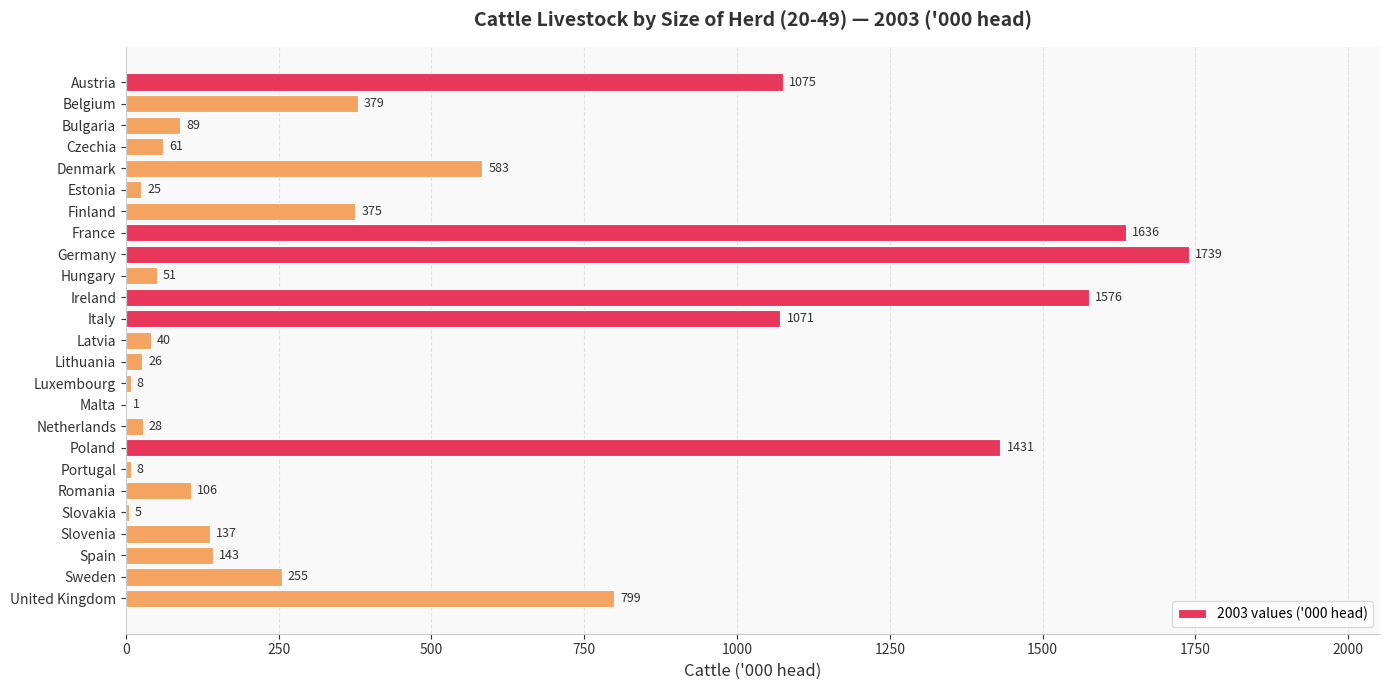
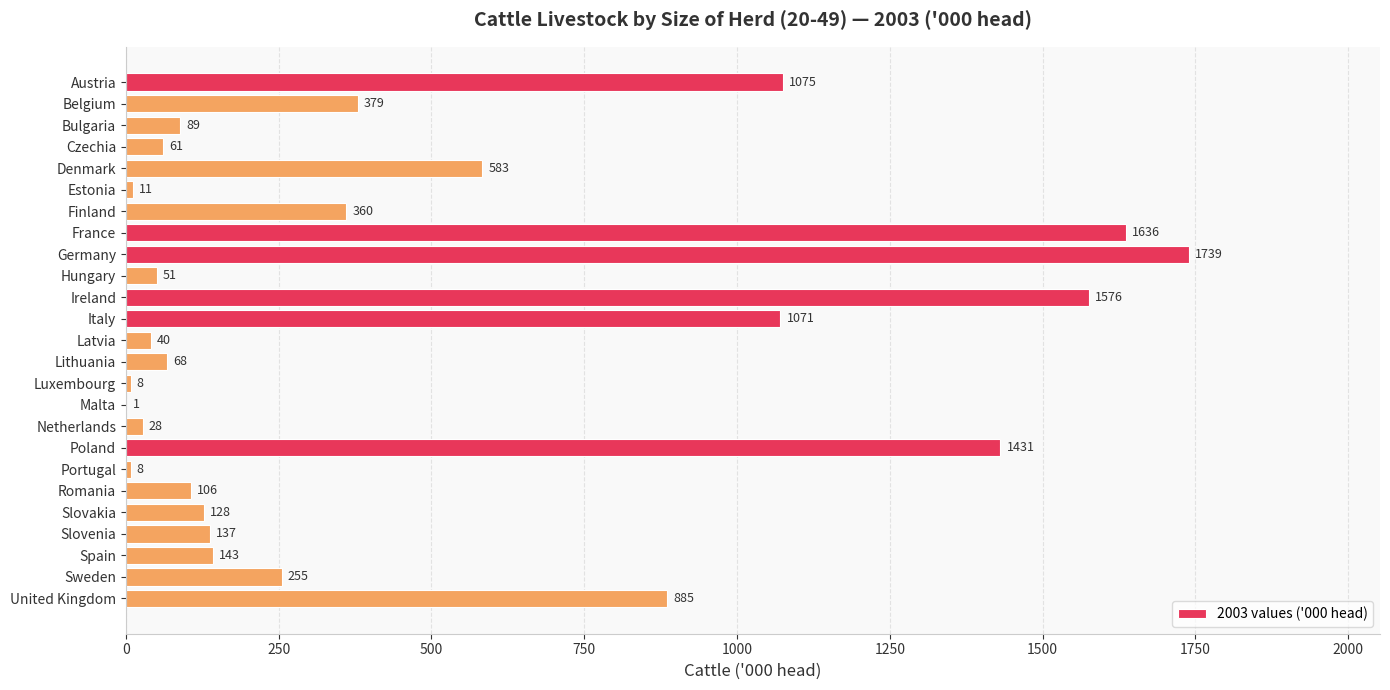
  {
    "Austria": 1075,
    "Belgium": 379,
    "Bulgaria": 89,
    "Czechia": 61,
    "Denmark": 583,
-   "Estonia": 25,
-   "Finland": 375,
+   "Estonia": 11,
+   "Finland": 360,
    "France": 1636,
    "Germany": 1739,
    "Hungary": 51,
    "Ireland": 1576,
    "Italy": 1071,
    "Latvia": 40,
-   "Lithuania": 26,
+   "Lithuania": 68,
    "Luxembourg": 8,
    "Malta": 1,
    "Netherlands": 28,
    "Poland": 1431,
    "Portugal": 8,
    "Romania": 106,
-   "Slovakia": 5,
+   "Slovakia": 128,
    "Slovenia": 137,
    "Spain": 143,
    "Sweden": 255,
-   "United Kingdom": 799
+   "United Kingdom": 885
  }
